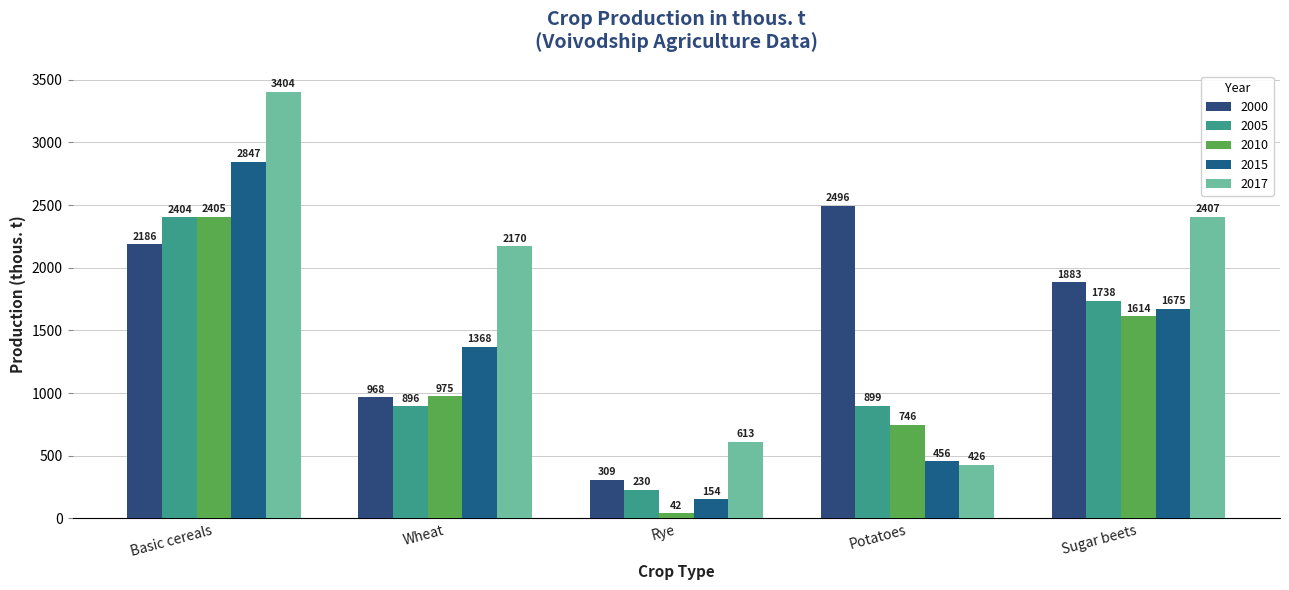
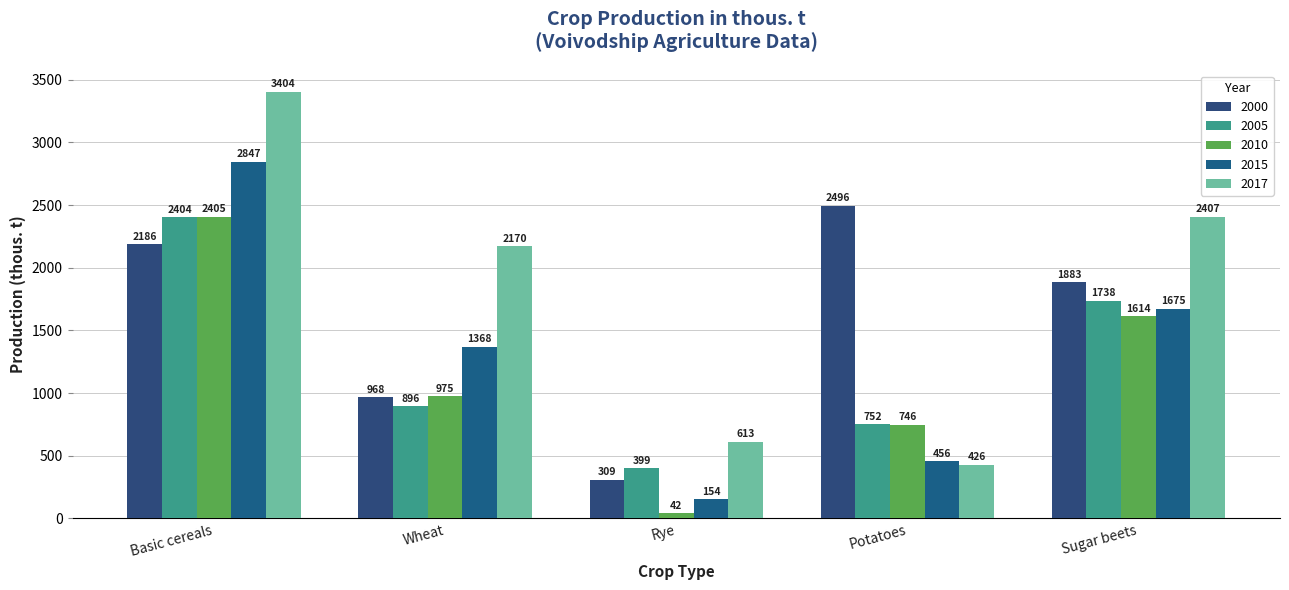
  {
    "2005": {
      "Basic cereals": 2404,
      "Wheat": 896,
-     "Rye": 230,
-     "Potatoes": 899,
+     "Rye": 399,
+     "Potatoes": 752,
      "Sugar beets": 1738
    },
    "2010": {
      "Basic cereals": 2405,
      "Wheat": 975,
      "Rye": 42,
      "Potatoes": 746,
      "Sugar beets": 1614
    },
    "2017": {
      "Basic cereals": 3404,
      "Wheat": 2170,
      "Rye": 613,
      "Potatoes": 426,
      "Sugar beets": 2407
    }
  }
